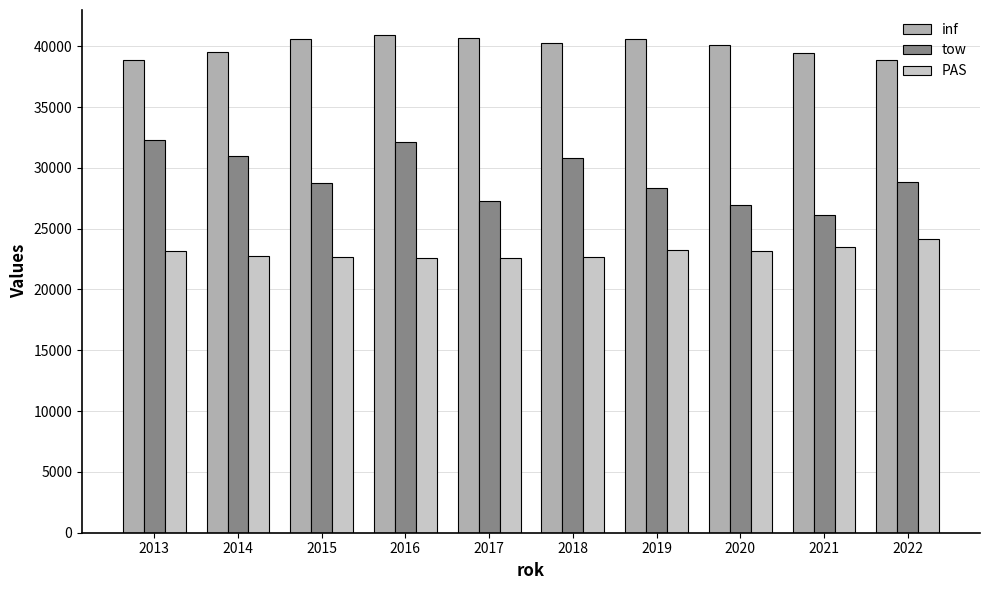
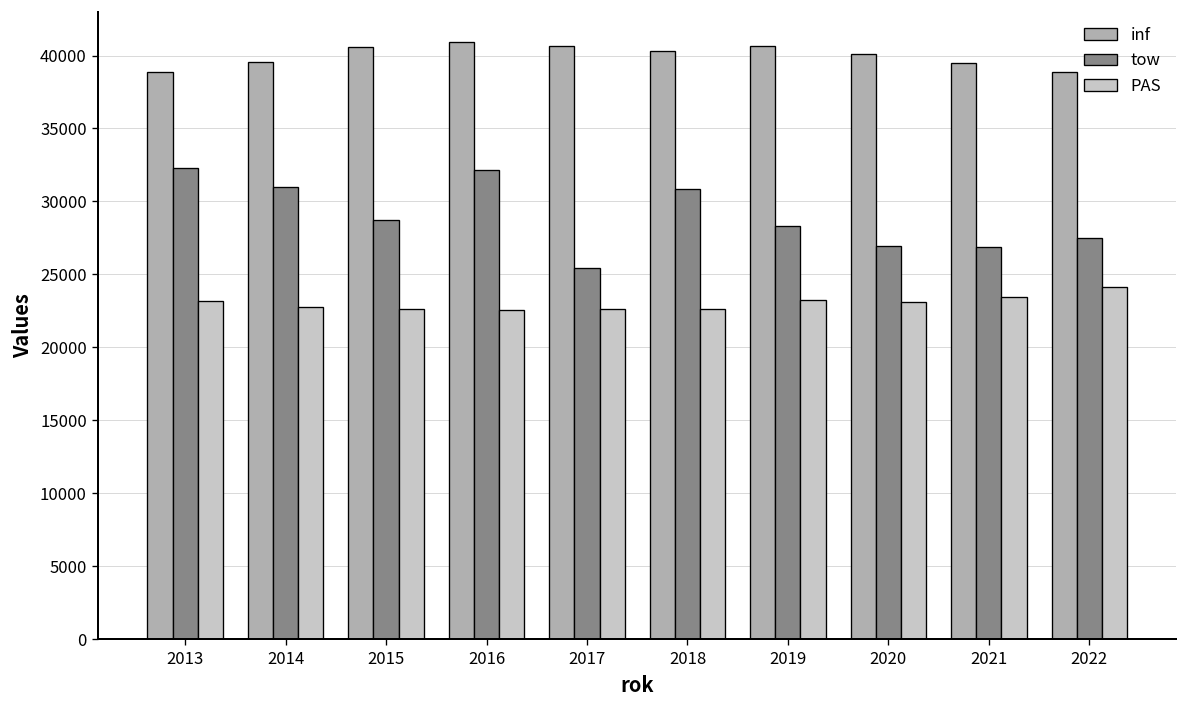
  {
    "tow": {
      "2013": 32300,
      "2014": 31000,
      "2015": 28800,
      "2016": 32200,
-     "2017": 27300,
+     "2017": 25500,
      "2018": 30800,
      "2019": 28300,
      "2020": 26900,
-     "2021": 26100,
-     "2022": 28800
+     "2021": 26900,
+     "2022": 27500
    }
  }
